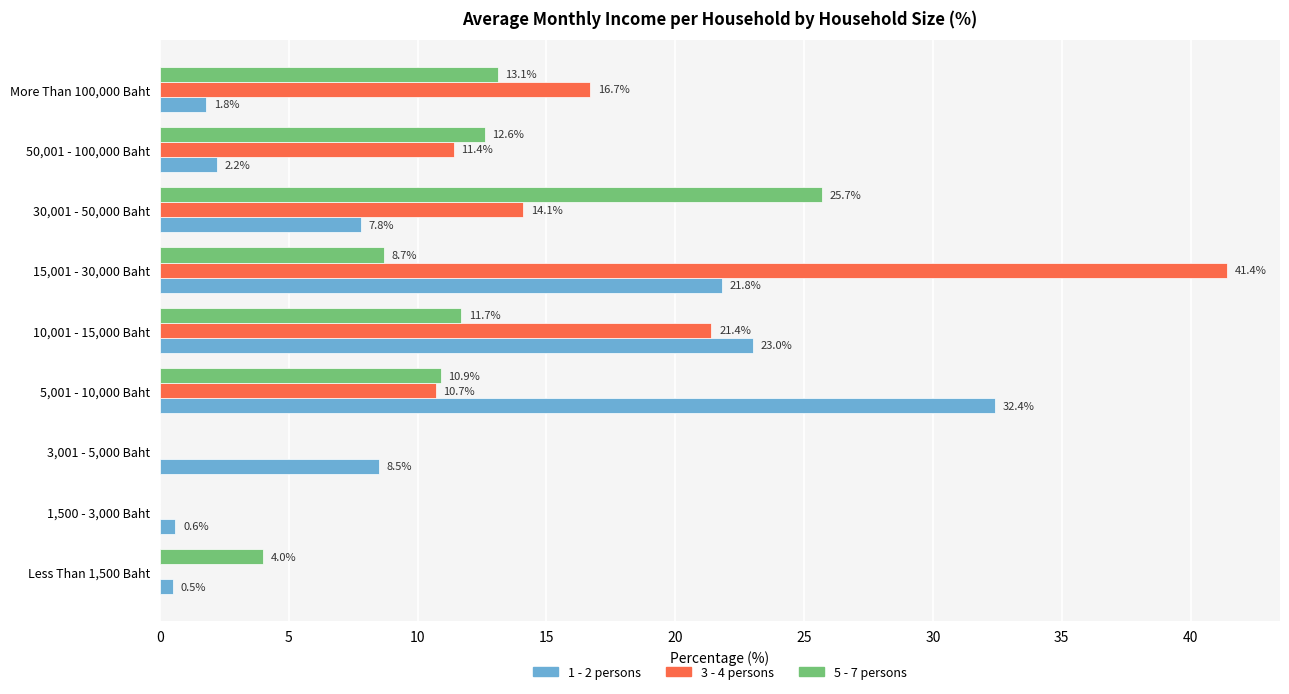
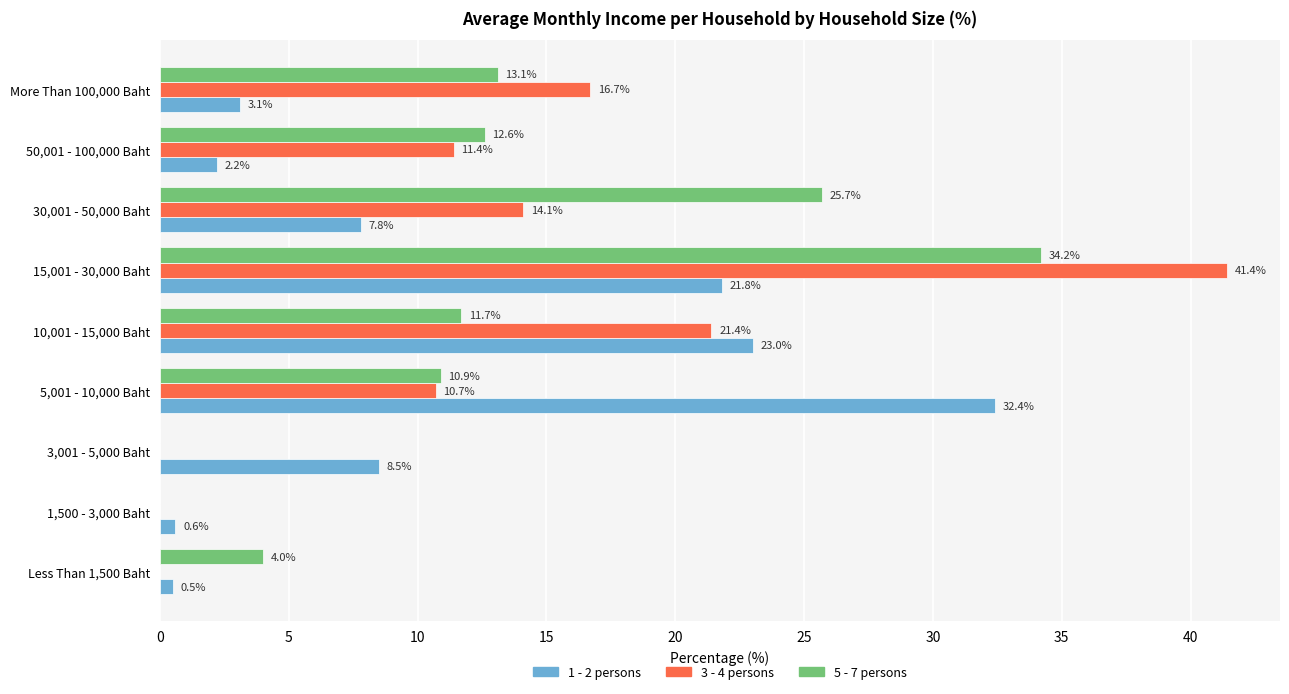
  {
    "1 - 2 persons": {
-     "More Than 100,000 Baht": "1.8%",
+     "More Than 100,000 Baht": "3.1%",
      "50,001 - 100,000 Baht": "2.2%",
      "30,001 - 50,000 Baht": "7.8%",
      "15,001 - 30,000 Baht": "21.8%",
      "10,001 - 15,000 Baht": "23.0%",
      "5,001 - 10,000 Baht": "32.4%",
      "3,001 - 5,000 Baht": "8.5%",
      "1,500 - 3,000 Baht": "0.6%",
      "Less Than 1,500 Baht": "0.5%"
    },
    "3 - 4 persons": {
      "More Than 100,000 Baht": "16.7%",
      "50,001 - 100,000 Baht": "11.4%",
      "30,001 - 50,000 Baht": "14.1%",
      "15,001 - 30,000 Baht": "41.4%",
      "10,001 - 15,000 Baht": "21.4%",
      "5,001 - 10,000 Baht": "10.7%"
    },
    "5 - 7 persons": {
      "More Than 100,000 Baht": "13.1%",
      "50,001 - 100,000 Baht": "12.6%",
      "30,001 - 50,000 Baht": "25.7%",
-     "15,001 - 30,000 Baht": "8.7%",
+     "15,001 - 30,000 Baht": "34.2%",
      "10,001 - 15,000 Baht": "11.7%",
      "5,001 - 10,000 Baht": "10.9%",
      "Less Than 1,500 Baht": "4.0%"
    }
  }
